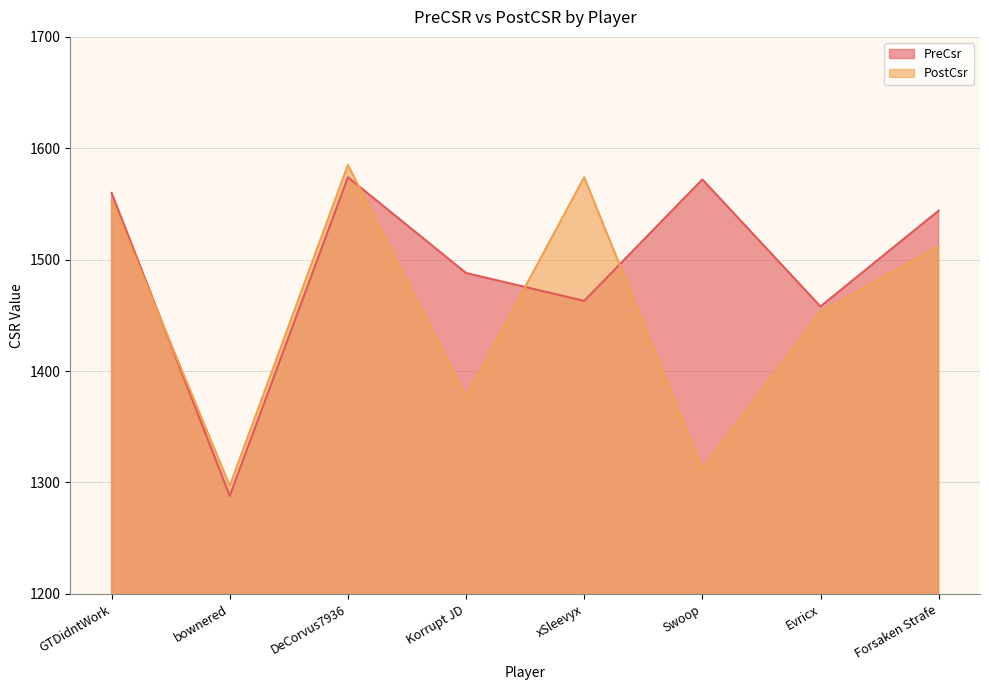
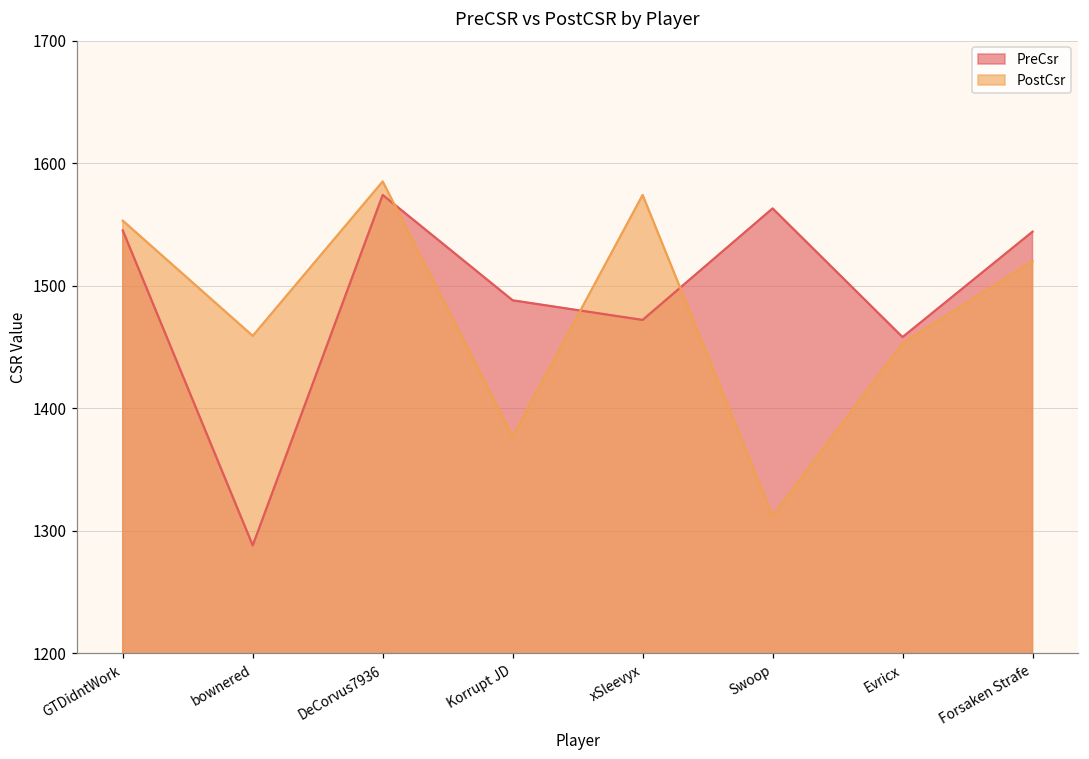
  {
    "PreCsr": {
-     "GTDidntWork": 1560,
+     "GTDidntWork": 1545,
      "bownered": 1288,
      "DeCorvus7936": 1574,
      "Korrupt JD": 1488,
-     "xSleevyx": 1463,
-     "Swoop": 1572,
+     "xSleevyx": 1472,
+     "Swoop": 1563,
      "Evricx": 1458,
      "Forsaken Strafe": 1544
    },
    "PostCsr": {
      "GTDidntWork": 1553,
-     "bownered": 1297,
+     "bownered": 1459,
      "DeCorvus7936": 1585,
      "Korrupt JD": 1377,
      "xSleevyx": 1574,
      "Swoop": 1312,
      "Evricx": 1453,
-     "Forsaken Strafe": 1512
+     "Forsaken Strafe": 1520
    }
  }
